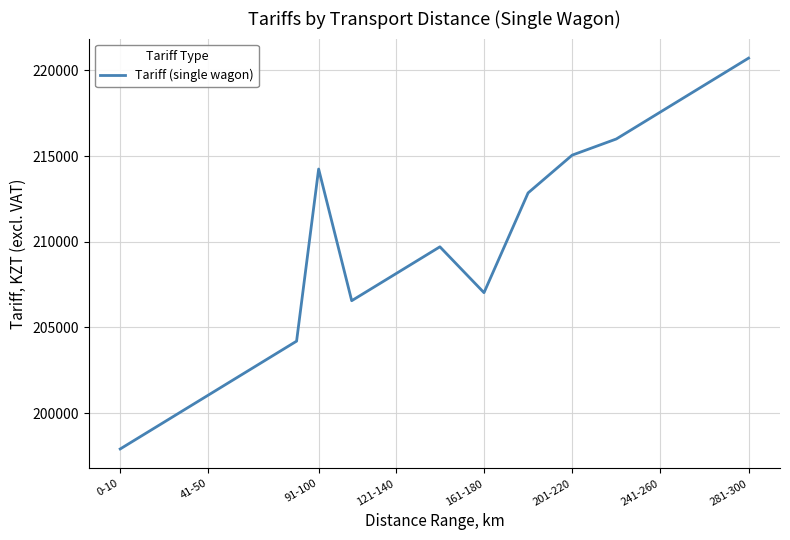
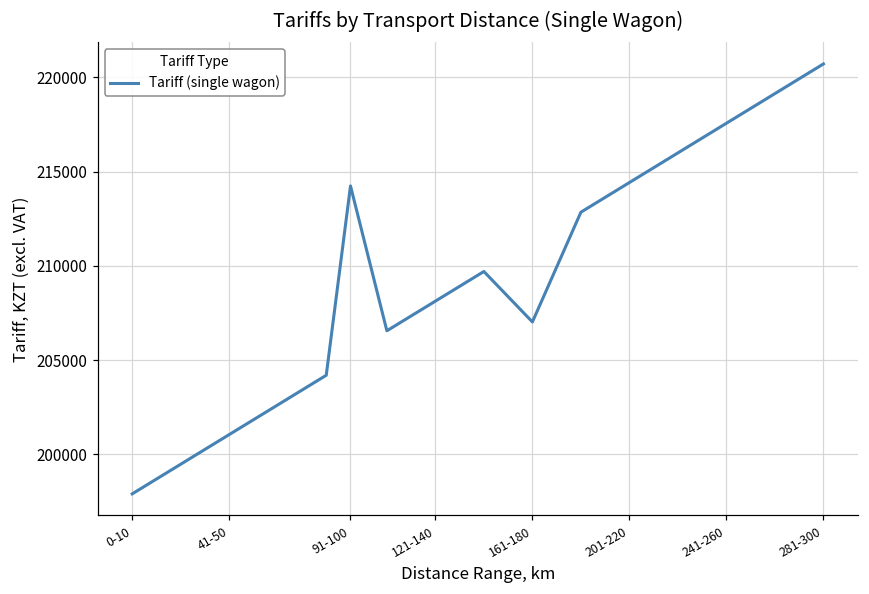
  {
    "0-10": 197900,
    "41-50": 201100,
    "91-100": 214200,
    "121-140": 208100,
    "161-180": 207000,
-   "201-220": 215100,
+   "201-220": 214400,
    "241-260": 217600,
    "281-300": 220700
  }
